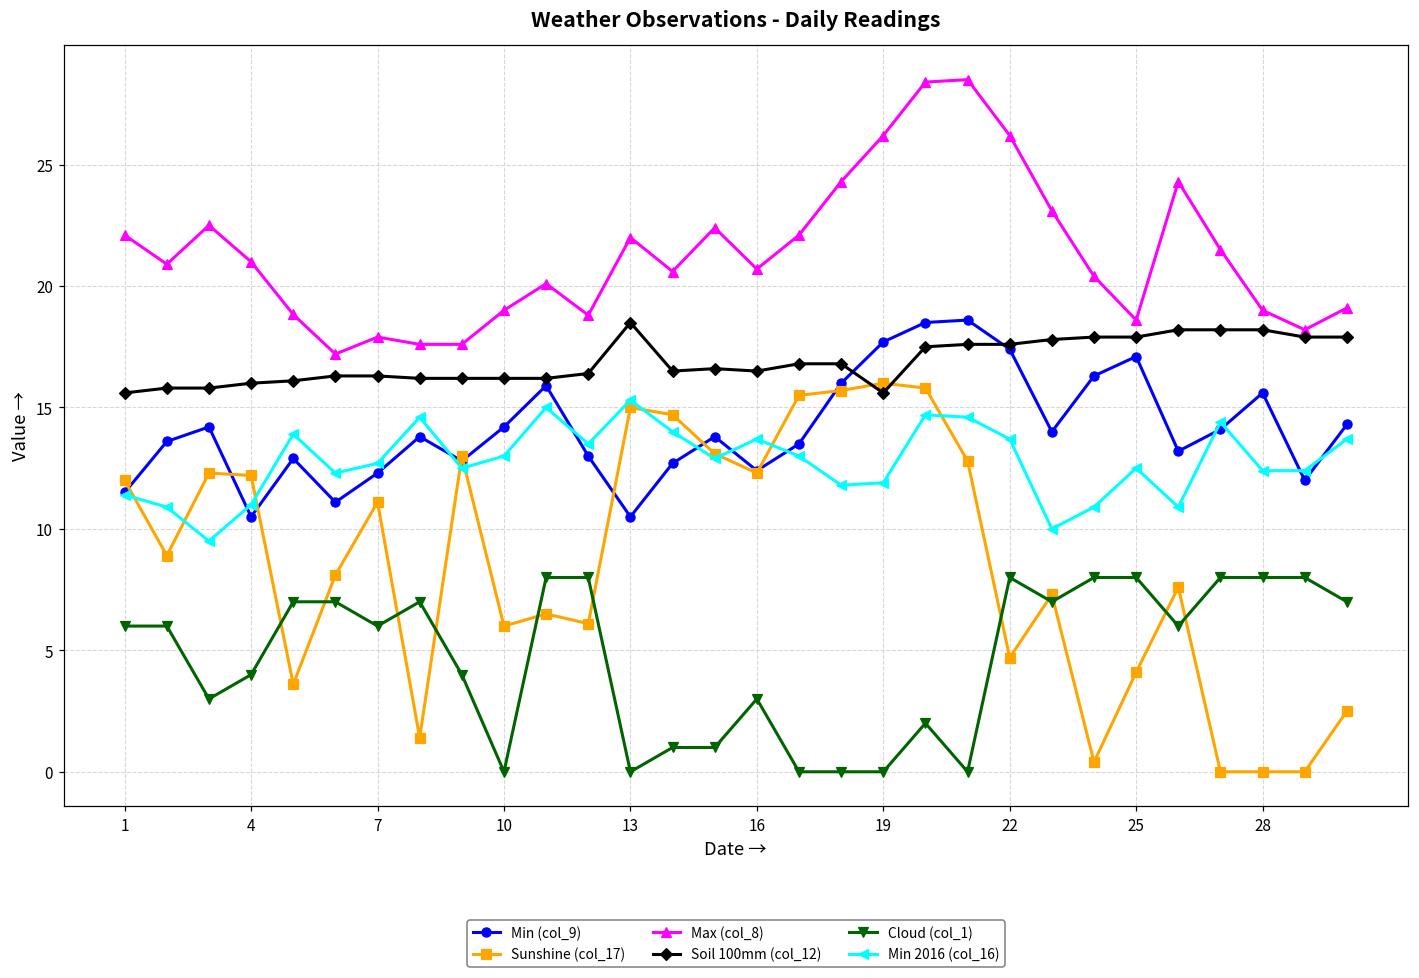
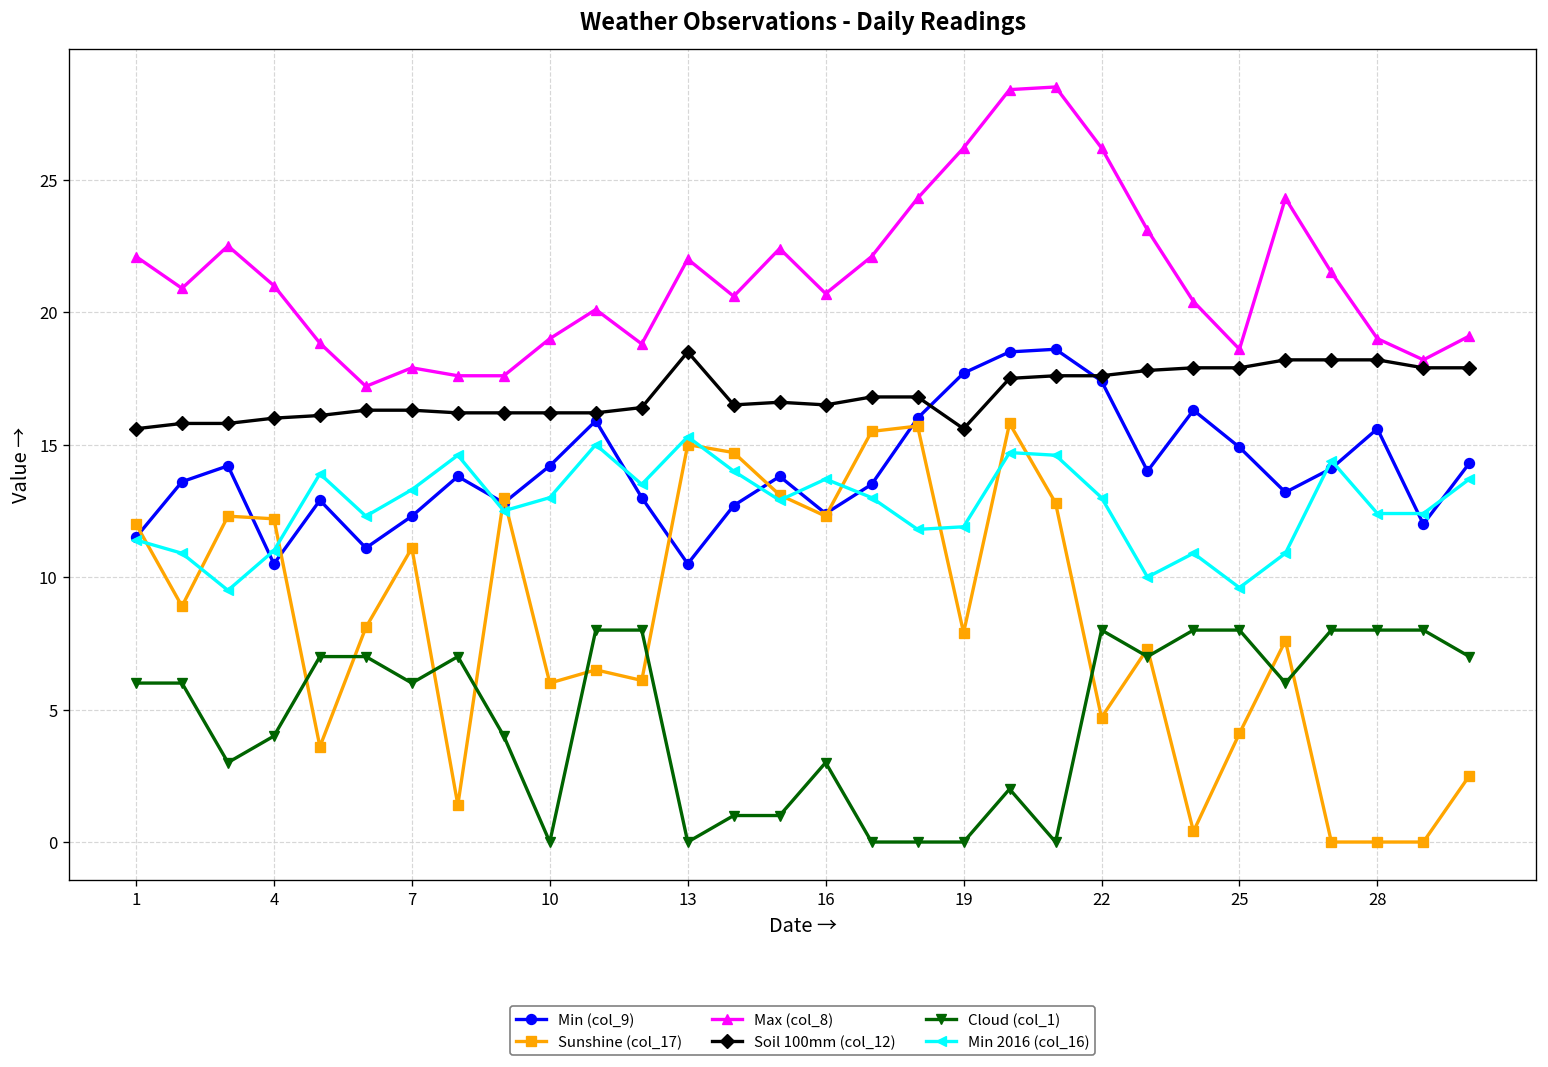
  {
    "Min (col_9)": {
      "4": 10.5,
      "7": 12.3,
      "10": 14.2,
      "13": 10.5,
      "19": 17.7,
      "22": 17.4,
-     "25": 17.1,
+     "25": 14.9,
      "28": 15.6
    },
    "Sunshine (col_17)": {
      "1": 12.0,
      "4": 12.2,
      "7": 11.1,
      "10": 6.0,
      "13": 15.0,
-     "19": 16.0,
+     "19": 7.9,
      "22": 4.7,
      "25": 4.1,
      "28": 0.0
    },
    "Max (col_8)": {
      "1": 22.1,
      "4": 21.0,
      "7": 17.9,
      "10": 19.0,
      "13": 22.0,
      "16": 20.7,
      "19": 26.2,
      "22": 26.2,
      "25": 18.6,
      "28": 19.0
    },
    "Soil 100mm (col_12)": {
      "1": 15.6,
      "4": 16.0,
      "7": 16.3,
      "10": 16.2,
      "13": 18.5,
      "16": 16.5,
      "19": 15.6,
      "22": 17.6,
      "25": 17.9,
      "28": 18.2
    },
    "Cloud (col_1)": {
      "1": 6.0,
      "4": 4.0,
      "7": 6.0,
      "10": 0.0,
      "13": 0.0,
      "16": 3.0,
      "19": 0.0,
      "22": 8.0,
      "25": 8.0,
      "28": 8.0
    },
    "Min 2016 (col_16)": {
      "4": 11.0,
-     "7": 12.7,
+     "7": 13.3,
      "10": 13.0,
      "13": 15.3,
      "16": 13.7,
      "19": 11.9,
-     "22": 13.7,
-     "25": 12.5,
+     "22": 13.0,
+     "25": 9.6,
      "28": 12.4
    }
  }
